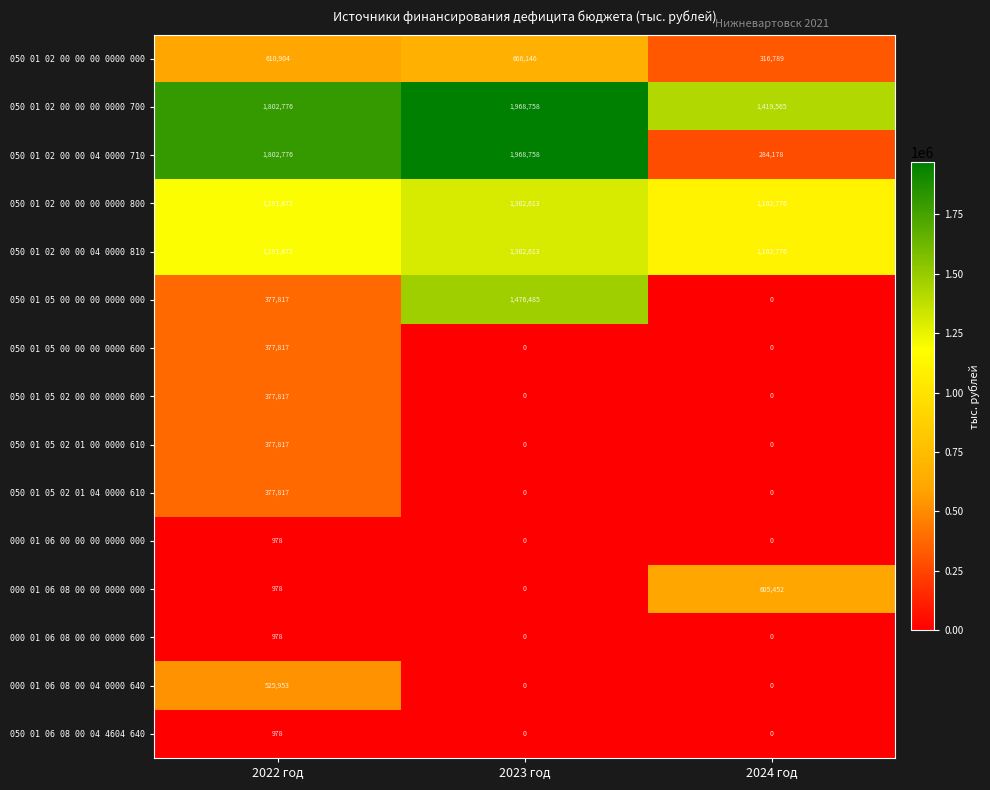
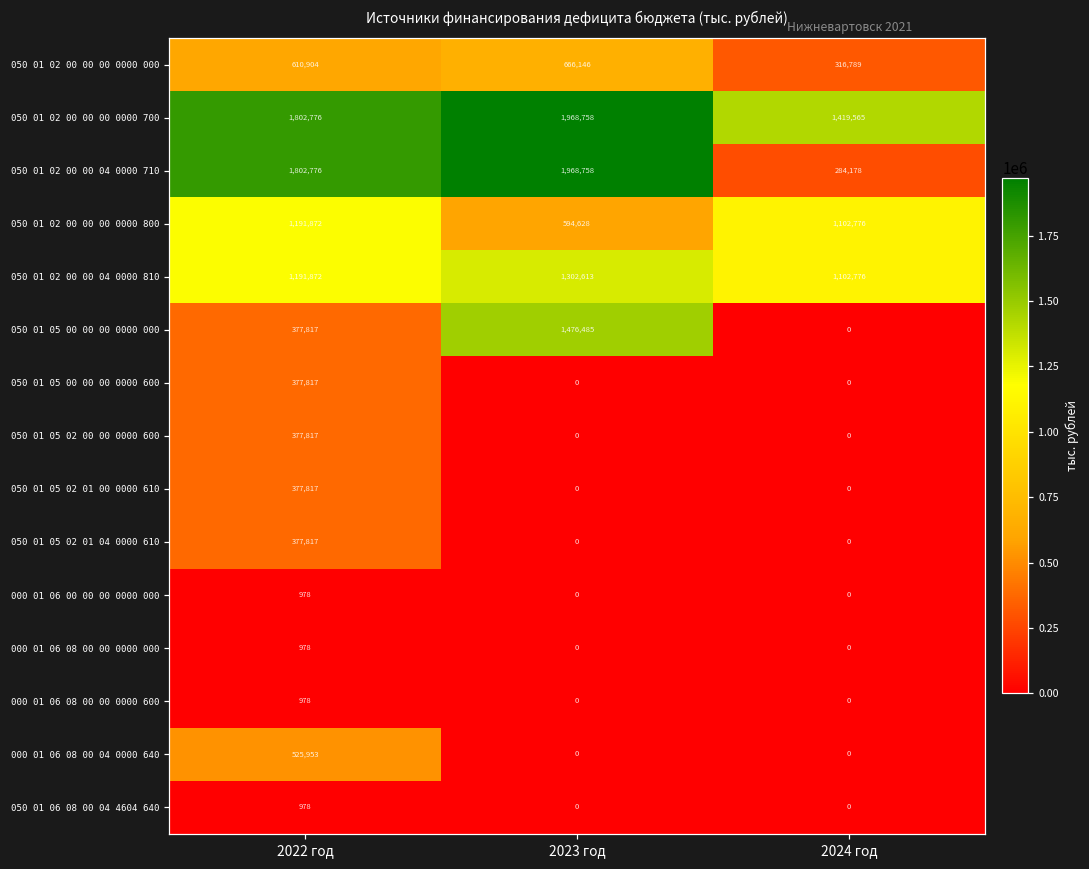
  {
    "050 01 02 00 00 00 0000 000": {
      "2022 год": "610,904",
      "2023 год": "666,146",
      "2024 год": "316,789"
    },
    "050 01 02 00 00 00 0000 700": {
      "2022 год": "1,802,776",
      "2023 год": "1,968,758",
      "2024 год": "1,419,565"
    },
    "050 01 02 00 00 04 0000 710": {
      "2022 год": "1,802,776",
      "2023 год": "1,968,758",
      "2024 год": "284,178"
    },
    "050 01 02 00 00 00 0000 800": {
      "2022 год": "1,191,872",
-     "2023 год": "1,302,613",
+     "2023 год": "594,628",
      "2024 год": "1,102,776"
    },
    "050 01 02 00 00 04 0000 810": {
      "2022 год": "1,191,872",
      "2023 год": "1,302,613",
      "2024 год": "1,102,776"
    },
    "050 01 05 00 00 00 0000 000": {
      "2022 год": "377,817",
      "2023 год": "1,476,485",
      "2024 год": "0"
    },
    "050 01 05 00 00 00 0000 600": {
      "2022 год": "377,817",
      "2023 год": "0",
      "2024 год": "0"
    },
    "050 01 05 02 00 00 0000 600": {
      "2022 год": "377,817",
      "2023 год": "0",
      "2024 год": "0"
    },
    "050 01 05 02 01 00 0000 610": {
      "2022 год": "377,817",
      "2023 год": "0",
      "2024 год": "0"
    },
    "050 01 05 02 01 04 0000 610": {
      "2022 год": "377,817",
      "2023 год": "0",
      "2024 год": "0"
    },
    "000 01 06 00 00 00 0000 000": {
      "2022 год": "978",
      "2023 год": "0",
      "2024 год": "0"
    },
    "000 01 06 08 00 00 0000 000": {
      "2022 год": "978",
      "2023 год": "0",
-     "2024 год": "605,452"
+     "2024 год": "0"
    },
    "000 01 06 08 00 00 0000 600": {
      "2022 год": "978",
      "2023 год": "0",
      "2024 год": "0"
    },
    "000 01 06 08 00 04 0000 640": {
      "2022 год": "525,953",
      "2023 год": "0",
      "2024 год": "0"
    },
    "050 01 06 08 00 04 4604 640": {
      "2022 год": "978",
      "2023 год": "0",
      "2024 год": "0"
    }
  }
